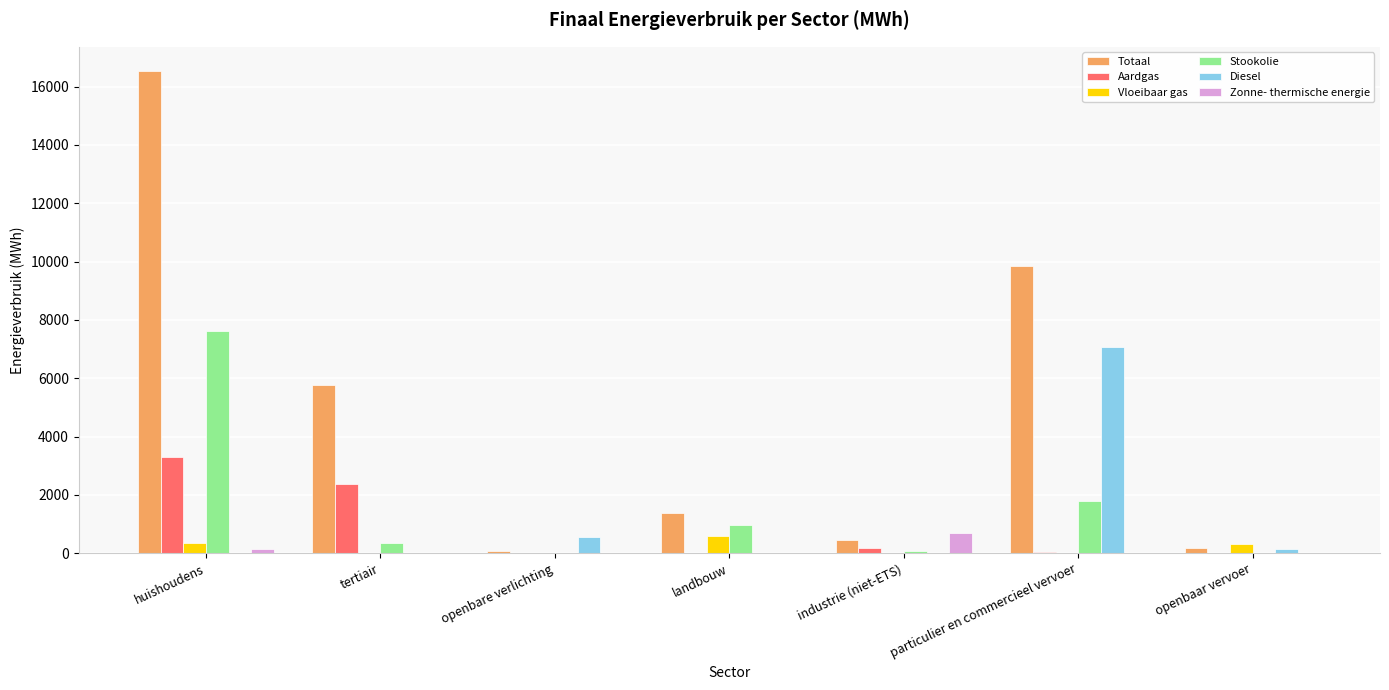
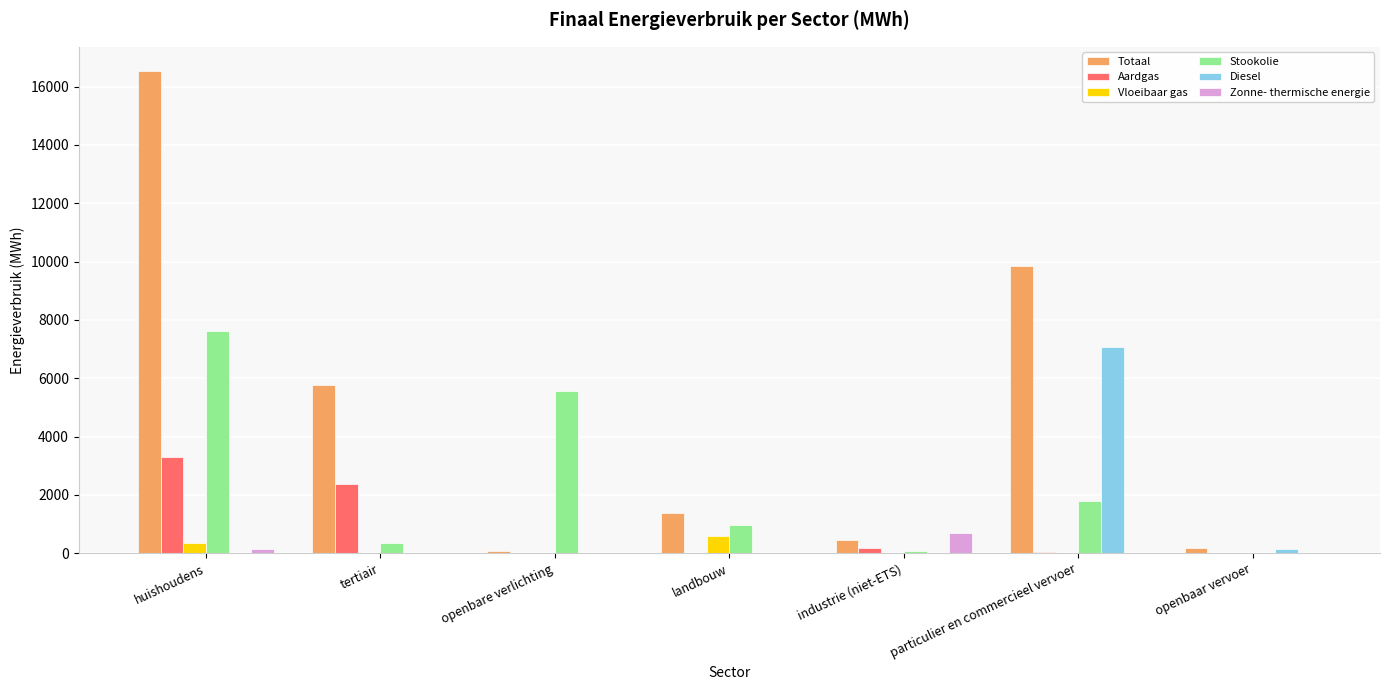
  {
    "Vloeibaar gas": {
      "huishoudens": 300,
      "openbare verlichting": 0,
      "landbouw": 600,
-     "openbaar vervoer": 300
+     "openbaar vervoer": 0
    },
    "Stookolie": {
      "huishoudens": 7600,
      "tertiair": 300,
-     "openbare verlichting": 0,
+     "openbare verlichting": 5600,
      "landbouw": 1000,
      "industrie (niet-ETS)": 100,
      "particulier en commercieel vervoer": 1800,
      "openbaar vervoer": 0
    },
    "Diesel": {
      "huishoudens": 0,
      "tertiair": 0,
-     "openbare verlichting": 600,
+     "openbare verlichting": 0,
      "landbouw": 0,
      "industrie (niet-ETS)": 0,
      "particulier en commercieel vervoer": 7100,
      "openbaar vervoer": 200
    },
    "Zonne- thermische energie": {
      "huishoudens": 100,
      "tertiair": 0,
      "openbare verlichting": 0,
      "landbouw": 0,
      "industrie (niet-ETS)": 700,
      "particulier en commercieel vervoer": 0,
      "openbaar vervoer": 0
    }
  }
